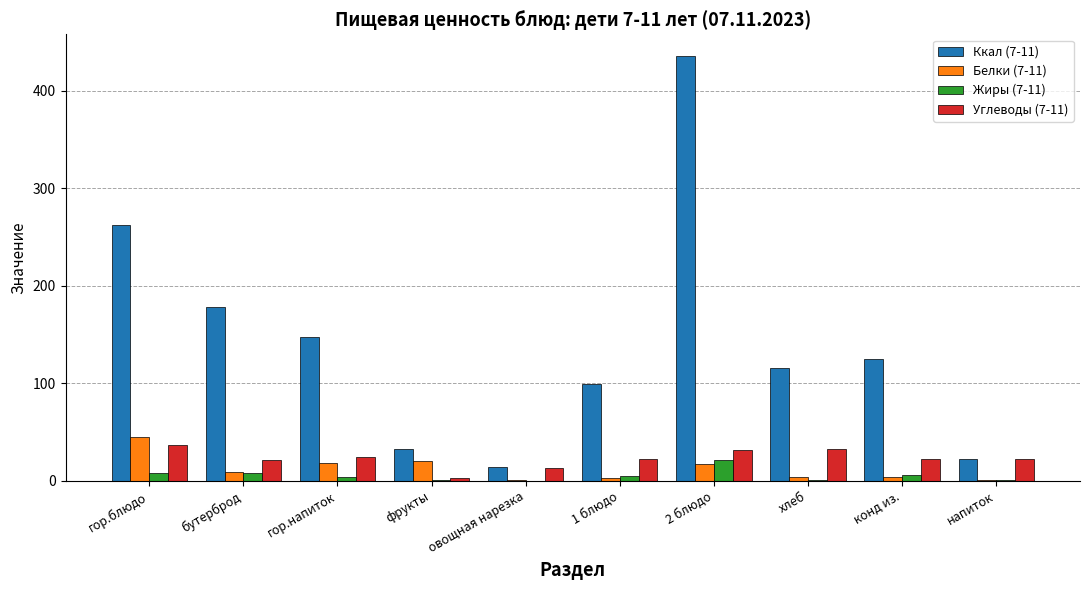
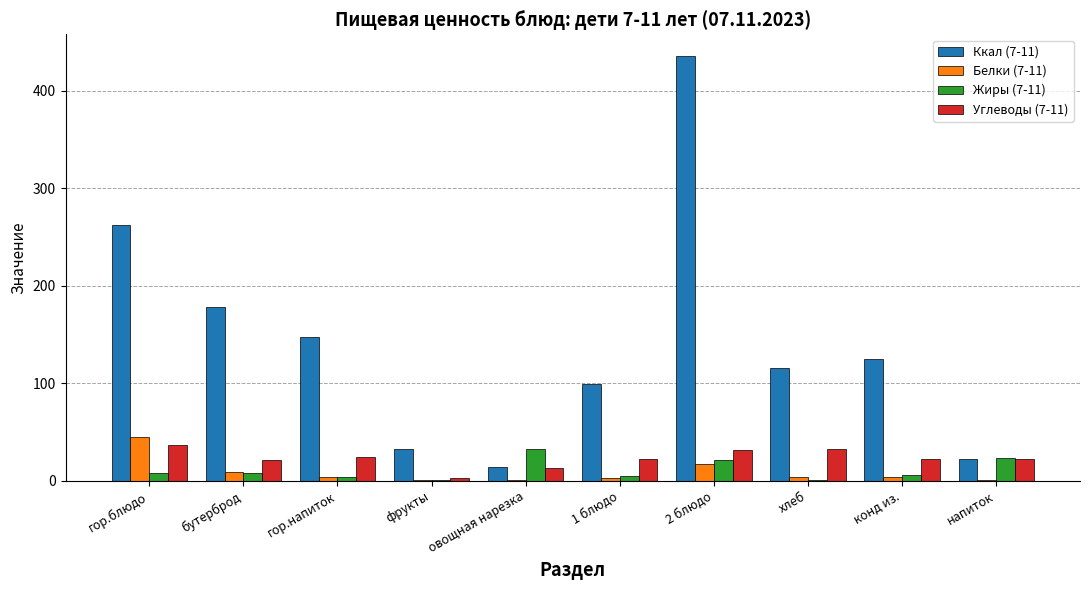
  {
    "Ккал (7-11)": {
      "гор.блюдо": 260,
      "бутерброд": 180,
      "гор.напиток": 150,
      "фрукты": 30,
      "овощная нарезка": 10,
      "1 блюдо": 100,
      "2 блюдо": 440,
      "хлеб": 120,
      "конд из.": 130,
      "напиток": 20
    },
    "Белки (7-11)": {
      "гор.блюдо": 40,
      "бутерброд": 10,
-     "гор.напиток": 20,
-     "фрукты": 20,
+     "гор.напиток": 0,
+     "фрукты": 0,
      "1 блюдо": 0,
      "2 блюдо": 20,
      "хлеб": 0,
      "конд из.": 0
    },
    "Жиры (7-11)": {
      "гор.блюдо": 10,
      "бутерброд": 10,
      "гор.напиток": 0,
-     "овощная нарезка": 0,
+     "овощная нарезка": 30,
      "1 блюдо": 10,
      "2 блюдо": 20,
      "конд из.": 10,
-     "напиток": 0
+     "напиток": 20
    },
    "Углеводы (7-11)": {
      "гор.блюдо": 40,
      "бутерброд": 20,
      "гор.напиток": 20,
      "фрукты": 0,
      "овощная нарезка": 10,
      "1 блюдо": 20,
      "2 блюдо": 30,
      "хлеб": 30,
      "конд из.": 20,
      "напиток": 20
    }
  }
